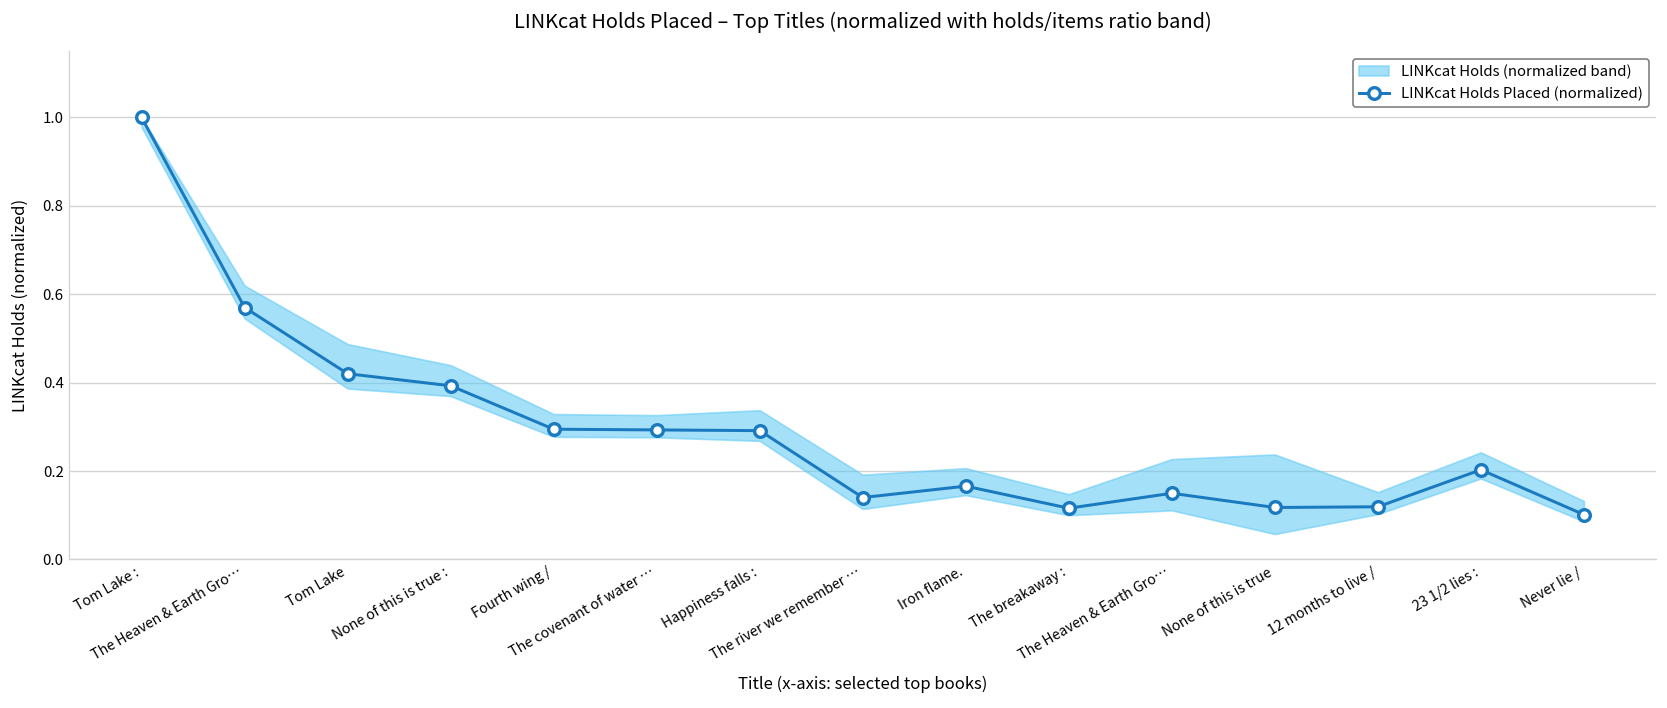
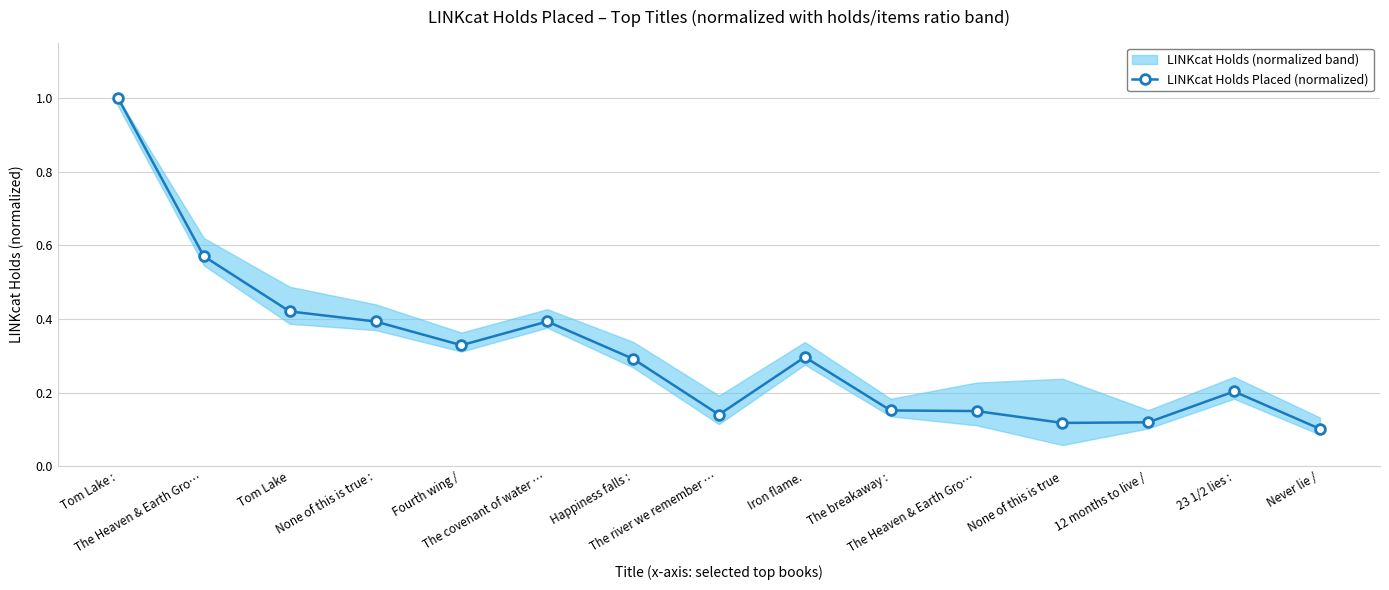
  {
    "LINKcat Holds Placed (normalized)": {
      "Tom Lake": 0.42,
      "None of this is true :": 0.39,
-     "Fourth wing /": 0.29,
-     "The covenant of water …": 0.29,
+     "Fourth wing /": 0.33,
+     "The covenant of water …": 0.39,
      "Happiness falls :": 0.29,
      "The river we remember …": 0.14,
-     "Iron flame.": 0.17,
-     "The breakaway :": 0.12,
+     "Iron flame.": 0.30,
+     "The breakaway :": 0.15,
      "None of this is true": 0.12,
      "12 months to live /": 0.12,
      "23 1/2 lies :": 0.20,
      "Never lie /": 0.10
    }
  }
